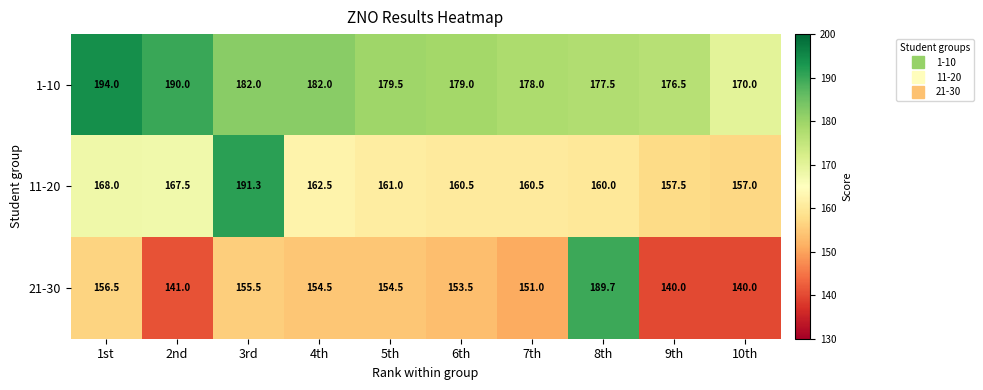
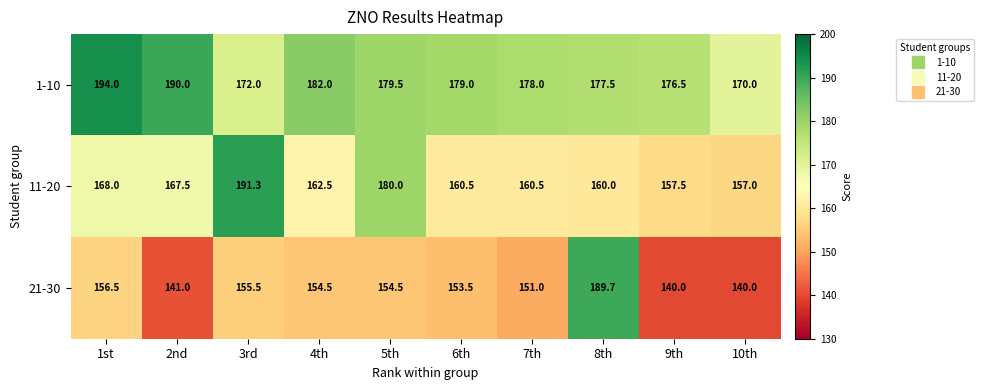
  {
    "1-10": {
      "1st": 194.0,
      "2nd": 190.0,
-     "3rd": 182.0,
+     "3rd": 172.0,
      "4th": 182.0,
      "5th": 179.5,
      "6th": 179.0,
      "7th": 178.0,
      "8th": 177.5,
      "9th": 176.5,
      "10th": 170.0
    },
    "11-20": {
      "1st": 168.0,
      "2nd": 167.5,
      "3rd": 191.3,
      "4th": 162.5,
-     "5th": 161.0,
+     "5th": 180.0,
      "6th": 160.5,
      "7th": 160.5,
      "8th": 160.0,
      "9th": 157.5,
      "10th": 157.0
    },
    "21-30": {
      "1st": 156.5,
      "2nd": 141.0,
      "3rd": 155.5,
      "4th": 154.5,
      "5th": 154.5,
      "6th": 153.5,
      "7th": 151.0,
      "8th": 189.7,
      "9th": 140.0,
      "10th": 140.0
    }
  }
